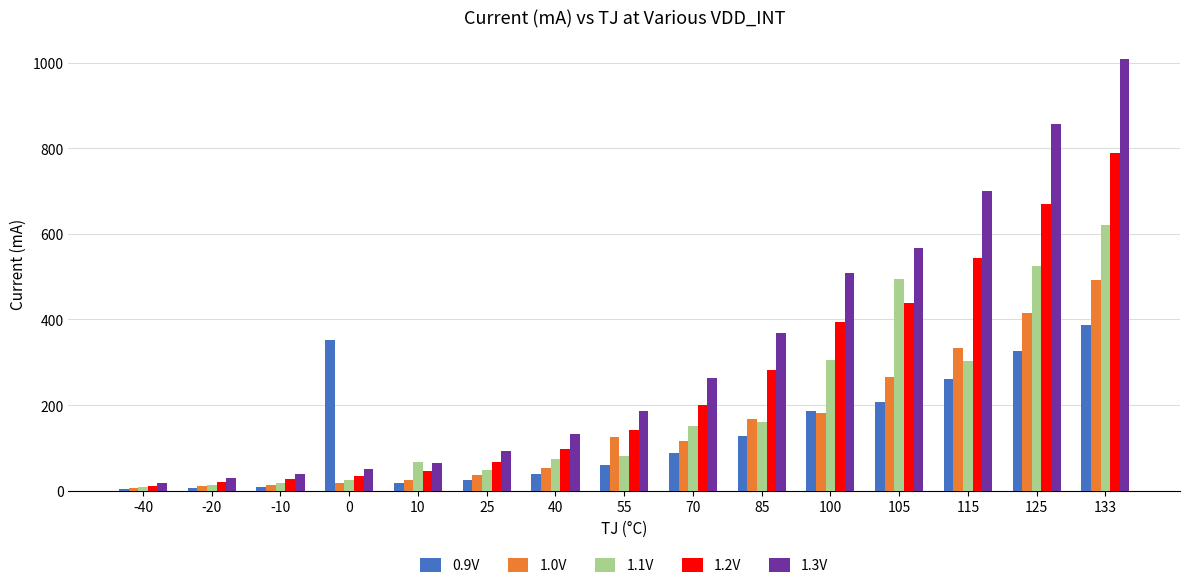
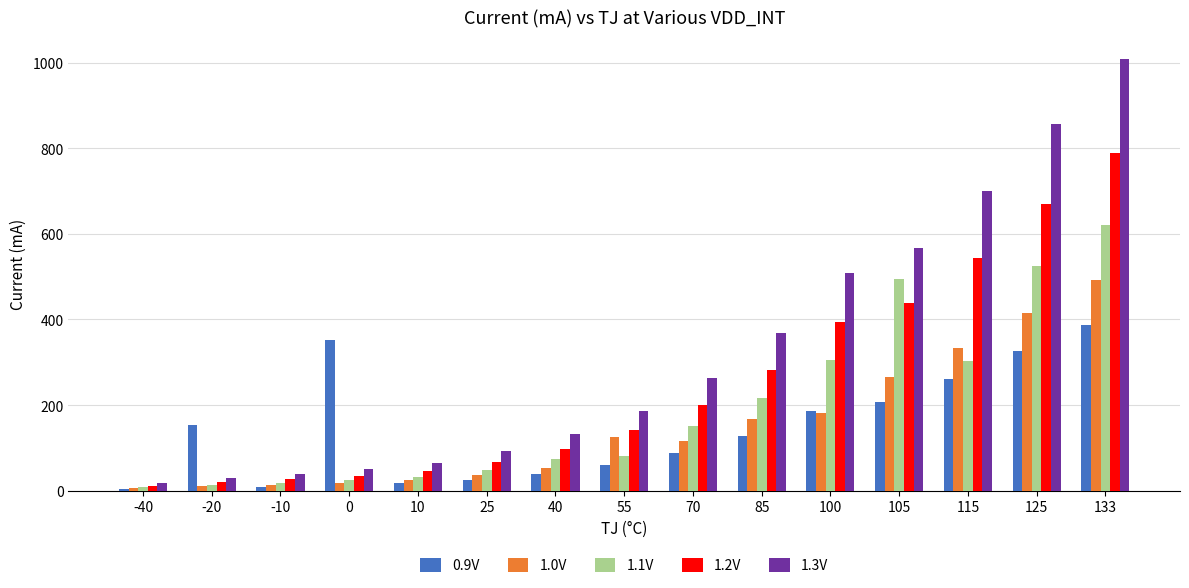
  {
    "0.9V": {
-     "-20": 10,
+     "-20": 150,
      "-10": 10,
      "0": 350,
      "10": 20,
      "25": 30,
      "40": 40,
      "55": 60,
      "70": 90,
      "85": 130,
      "100": 190,
      "105": 210,
      "115": 260,
      "125": 330,
      "133": 390
    },
    "1.0V": {
      "-40": 10,
      "-20": 10,
      "-10": 10,
      "0": 20,
      "10": 20,
      "25": 40,
      "40": 50,
      "55": 130,
      "70": 120,
      "85": 170,
      "100": 180,
      "105": 270,
      "115": 330,
      "125": 410,
      "133": 490
    },
    "1.1V": {
      "-40": 10,
      "-20": 10,
      "-10": 20,
      "0": 30,
-     "10": 70,
+     "10": 30,
      "25": 50,
      "40": 70,
      "55": 80,
      "70": 150,
-     "85": 160,
+     "85": 220,
      "100": 310,
      "105": 500,
      "115": 300,
      "125": 530,
      "133": 620
    },
    "1.2V": {
      "-40": 10,
      "-20": 20,
      "-10": 30,
      "0": 40,
      "10": 50,
      "25": 70,
      "40": 100,
      "55": 140,
      "70": 200,
      "85": 280,
      "100": 390,
      "105": 440,
      "115": 540,
      "125": 670,
      "133": 790
    },
    "1.3V": {
      "-40": 20,
      "-20": 30,
      "-10": 40,
      "0": 50,
      "10": 60,
      "25": 90,
      "40": 130,
      "55": 190,
      "70": 260,
      "85": 370,
      "100": 510,
      "105": 570,
      "115": 700,
      "125": 860,
      "133": 1010
    }
  }
